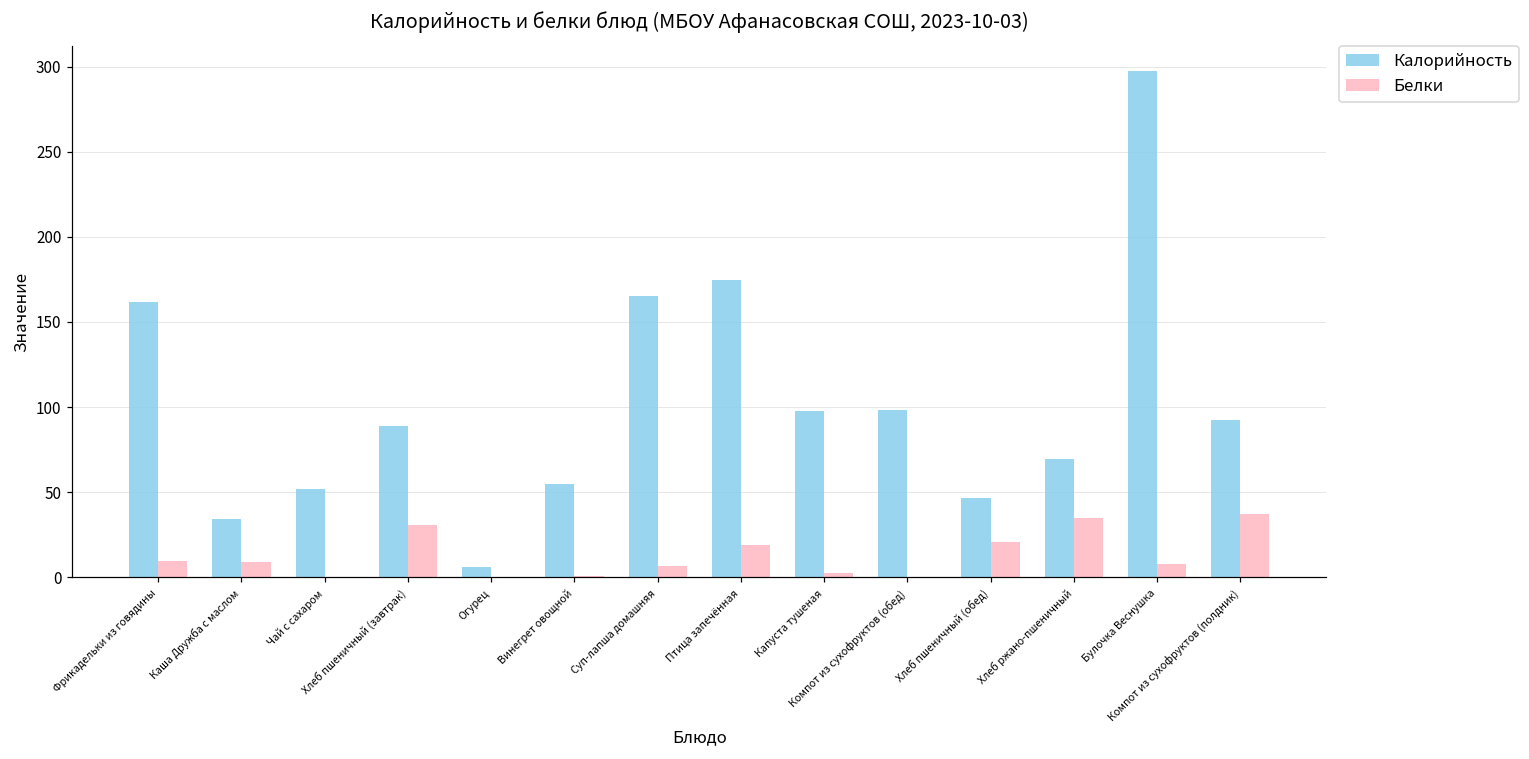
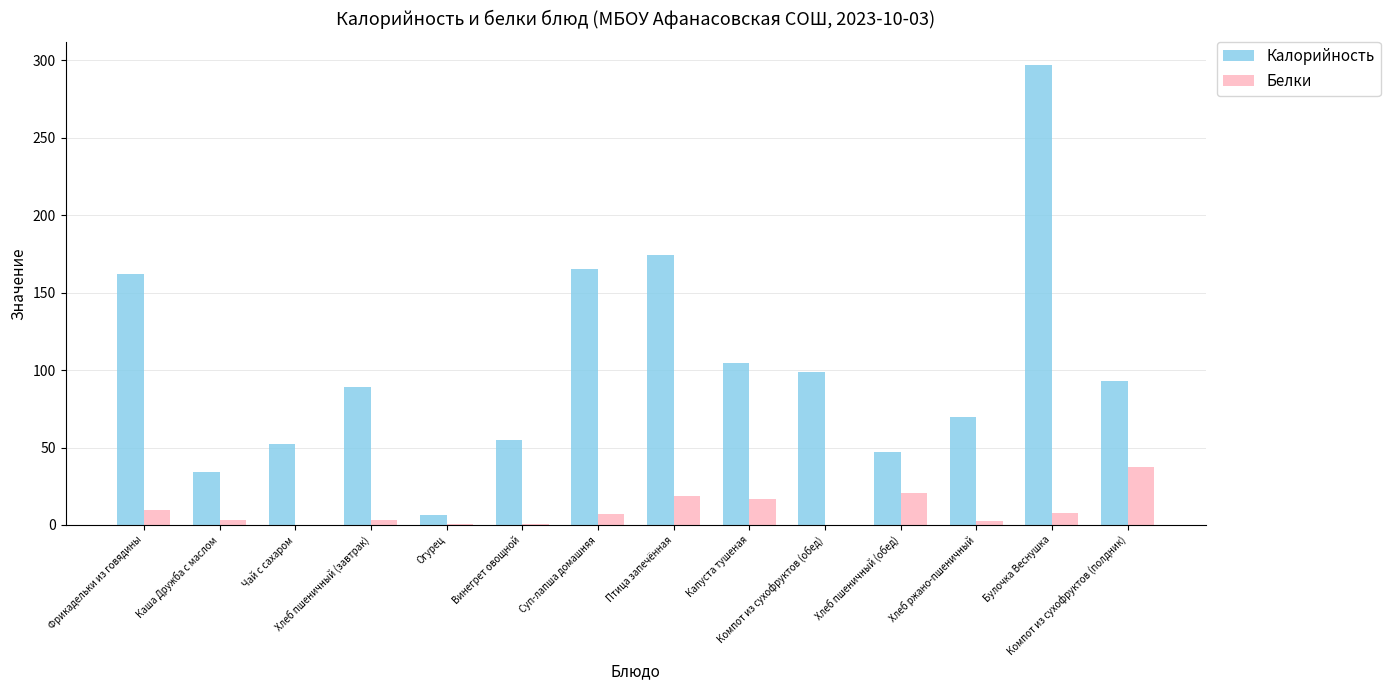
  {
    "Калорийность": {
      "Фрикадельки из говядины": 162,
      "Каша Дружба с маслом": 34,
      "Чай с сахаром": 52,
      "Хлеб пшеничный (завтрак)": 89,
      "Огурец": 6,
      "Винегрет овощной": 55,
      "Суп-лапша домашняя": 165,
      "Птица запечённая": 175,
-     "Капуста тушеная": 98,
+     "Капуста тушеная": 105,
      "Компот из сухофруктов (обед)": 99,
      "Хлеб пшеничный (обед)": 47,
      "Хлеб ржано-пшеничный": 70,
      "Булочка Веснушка": 297,
      "Компот из сухофруктов (полдник)": 93
    },
    "Белки": {
      "Фрикадельки из говядины": 10,
-     "Каша Дружба с маслом": 9,
-     "Хлеб пшеничный (завтрак)": 31,
+     "Каша Дружба с маслом": 4,
+     "Хлеб пшеничный (завтрак)": 3,
      "Суп-лапша домашняя": 7,
      "Птица запечённая": 19,
-     "Капуста тушеная": 3,
+     "Капуста тушеная": 17,
      "Хлеб пшеничный (обед)": 21,
-     "Хлеб ржано-пшеничный": 35,
+     "Хлеб ржано-пшеничный": 3,
      "Булочка Веснушка": 8,
      "Компот из сухофруктов (полдник)": 37
    }
  }
